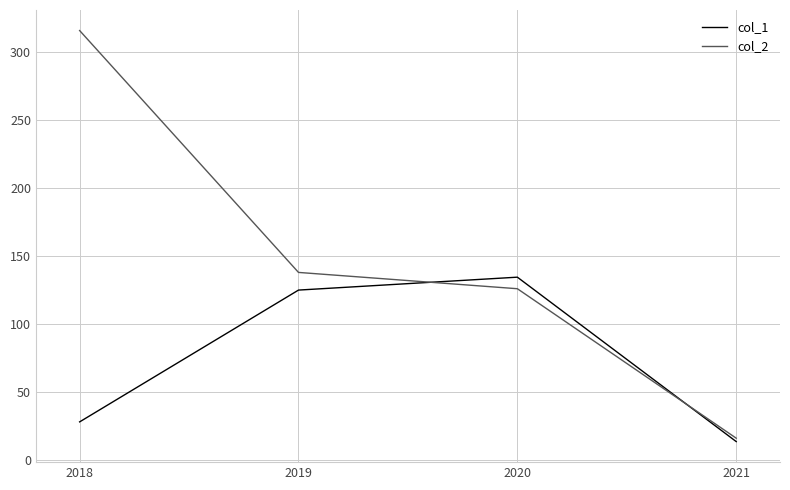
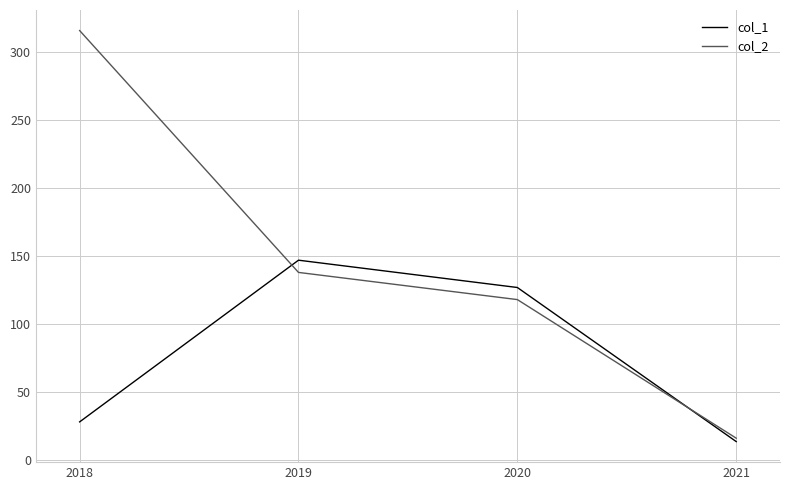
  {
    "col_1": {
      "2018": 28,
-     "2019": 125,
-     "2020": 135,
+     "2019": 147,
+     "2020": 127,
      "2021": 14
    },
    "col_2": {
      "2018": 316,
      "2019": 138,
-     "2020": 126,
+     "2020": 118,
      "2021": 16
    }
  }
